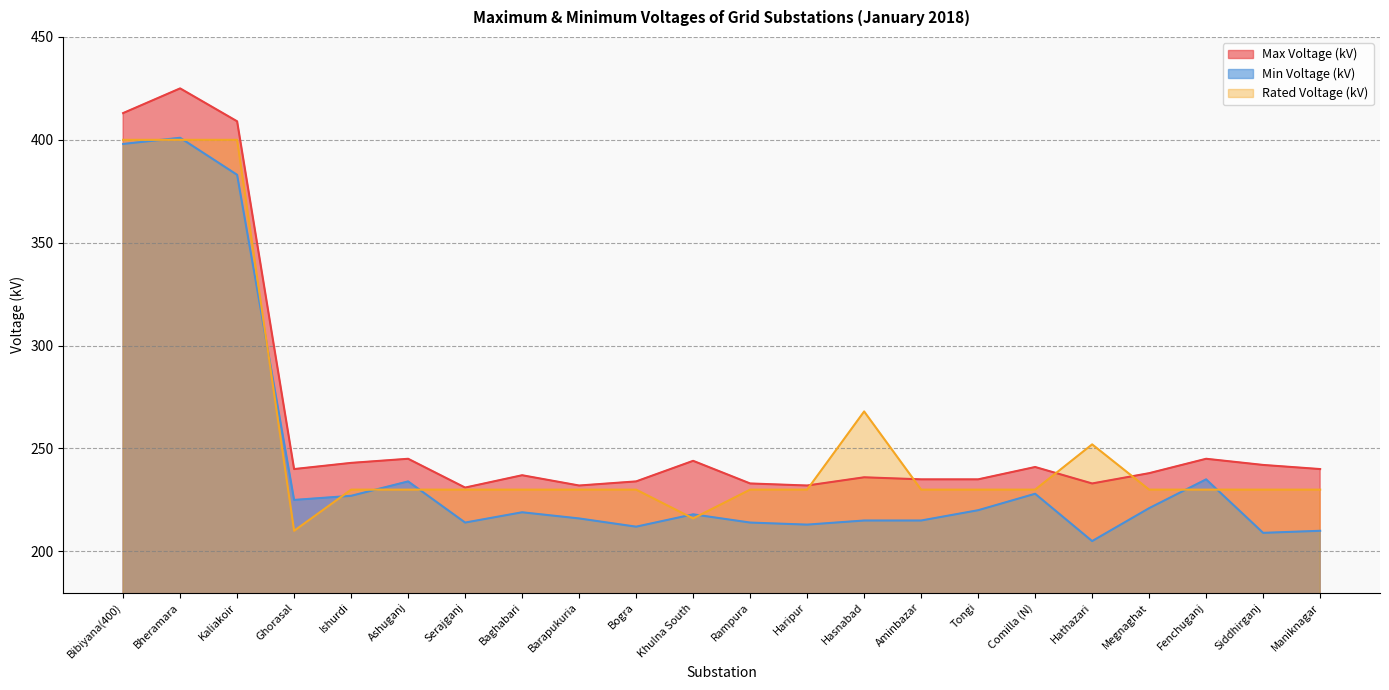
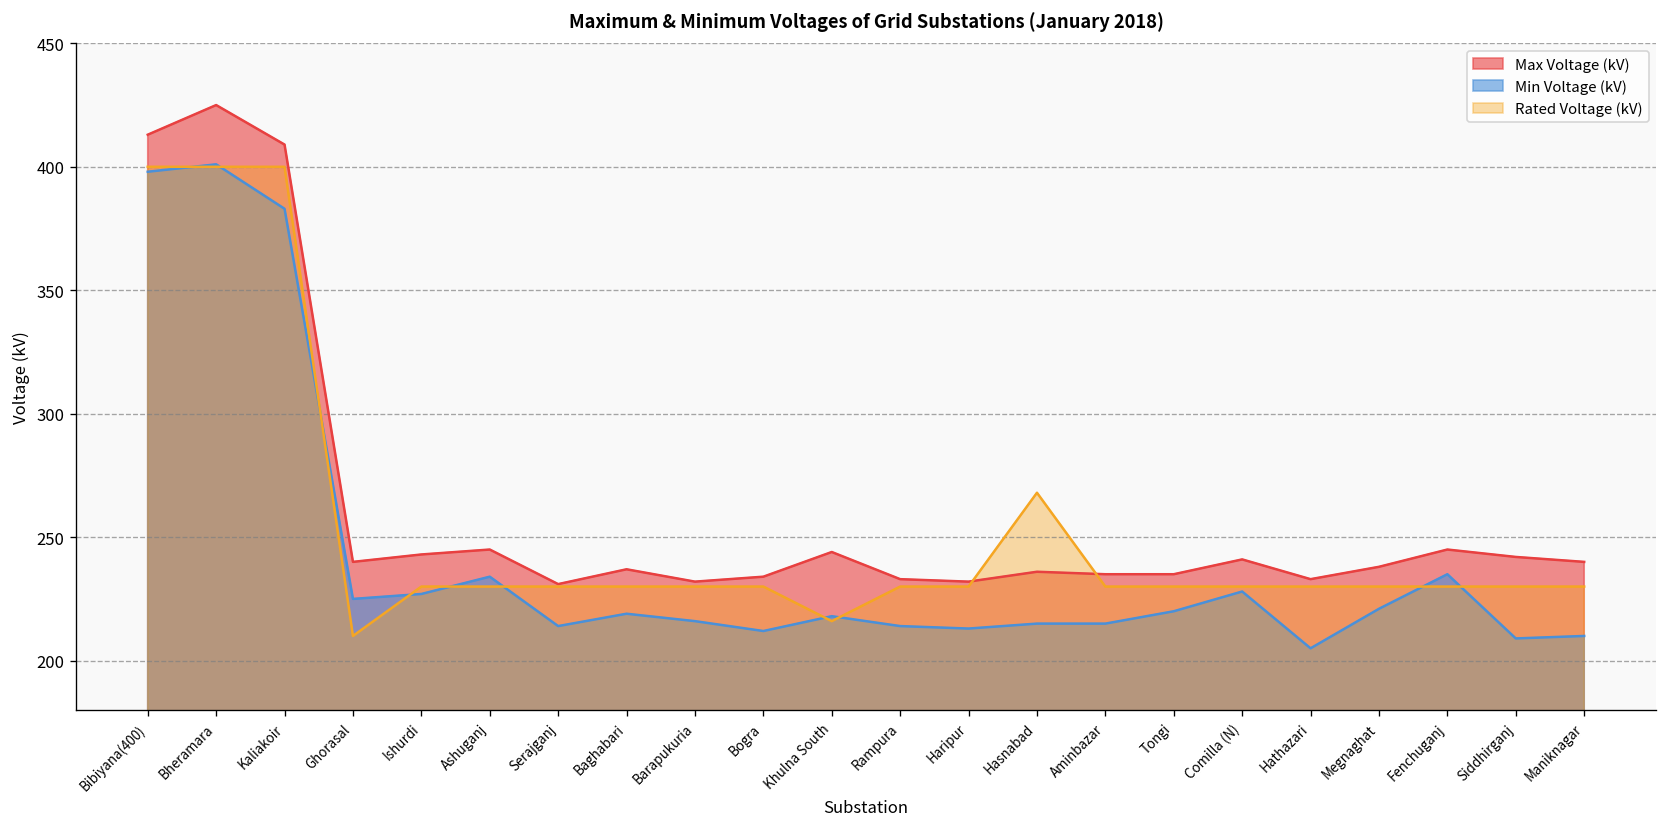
  {
    "Max Voltage (kV)": {
      "Bibiyana(400)": 413,
      "Bheramara": 425,
      "Kaliakoir": 409,
      "Ghorasal": 240,
      "Ishurdi": 243,
      "Ashuganj": 245,
      "Baghabari": 237,
      "Barapukuria": 232,
      "Bogra": 234,
      "Khulna South": 244,
      "Rampura": 233,
      "Haripur": 232,
      "Hasnabad": 236,
      "Aminbazar": 235,
      "Tongi": 235,
      "Comilla (N)": 241,
      "Hathazari": 233,
      "Megnaghat": 238,
      "Fenchuganj": 245,
      "Siddhirganj": 242,
      "Maniknagar": 240
    },
    "Min Voltage (kV)": {
      "Bibiyana(400)": 398,
      "Kaliakoir": 383,
      "Ghorasal": 225,
      "Ishurdi": 227,
      "Ashuganj": 234,
      "Serajganj": 214,
      "Baghabari": 219,
      "Barapukuria": 216,
      "Bogra": 212,
      "Khulna South": 218,
      "Rampura": 214,
      "Haripur": 213,
      "Hasnabad": 215,
      "Aminbazar": 215,
      "Tongi": 220,
      "Comilla (N)": 228,
      "Hathazari": 205,
      "Megnaghat": 221,
      "Fenchuganj": 235,
      "Siddhirganj": 209,
      "Maniknagar": 210
    },
    "Rated Voltage (kV)": {
      "Bibiyana(400)": 400,
      "Kaliakoir": 400,
      "Ghorasal": 210,
      "Ishurdi": 230,
      "Ashuganj": 230,
      "Baghabari": 230,
      "Barapukuria": 230,
      "Bogra": 230,
      "Khulna South": 216,
      "Rampura": 230,
      "Haripur": 230,
      "Hasnabad": 268,
      "Aminbazar": 230,
      "Tongi": 230,
      "Comilla (N)": 230,
-     "Hathazari": 252,
+     "Hathazari": 230,
      "Megnaghat": 230,
      "Fenchuganj": 230,
      "Siddhirganj": 230,
      "Maniknagar": 230
    }
  }
